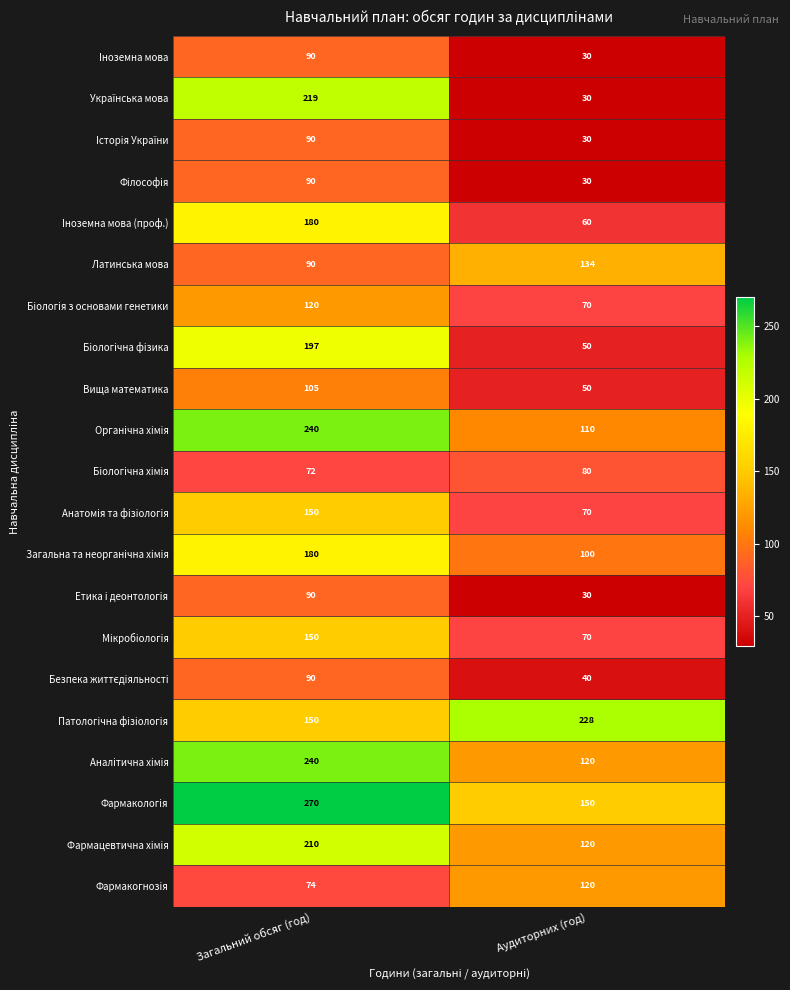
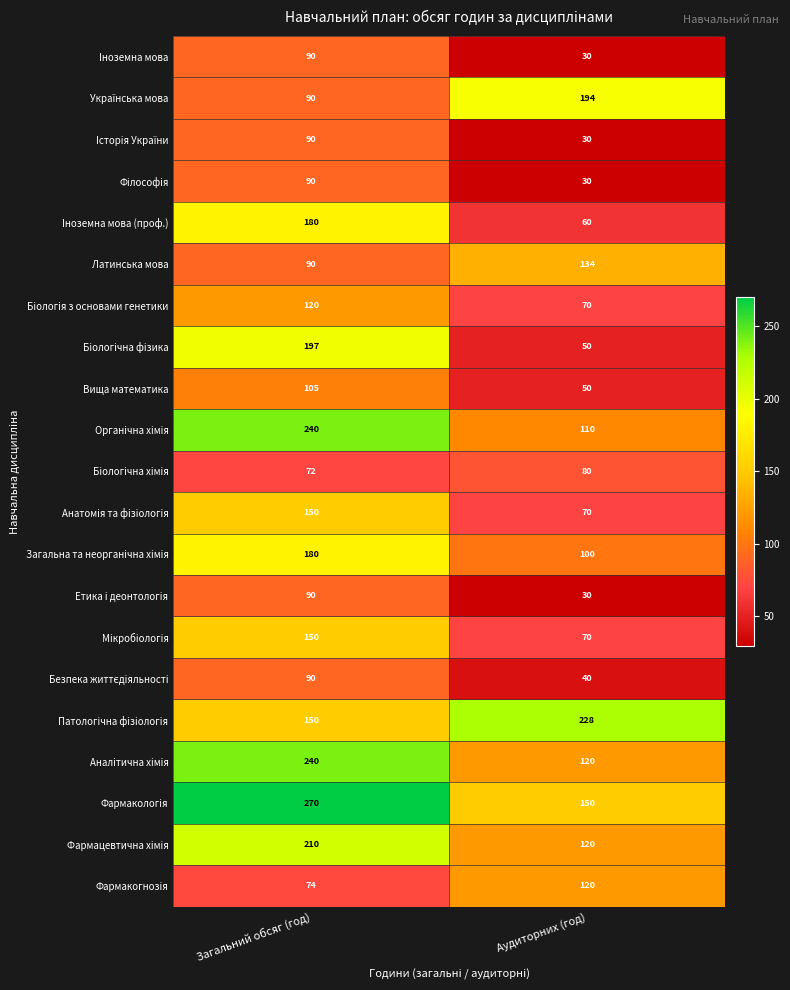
  {
    "Іноземна мова": {
      "Загальний обсяг (год)": 90,
      "Аудиторних (год)": 30
    },
    "Українська мова": {
-     "Загальний обсяг (год)": 219,
-     "Аудиторних (год)": 30
+     "Загальний обсяг (год)": 90,
+     "Аудиторних (год)": 194
    },
    "Історія України": {
      "Загальний обсяг (год)": 90,
      "Аудиторних (год)": 30
    },
    "Філософія": {
      "Загальний обсяг (год)": 90,
      "Аудиторних (год)": 30
    },
    "Іноземна мова (проф.)": {
      "Загальний обсяг (год)": 180,
      "Аудиторних (год)": 60
    },
    "Латинська мова": {
      "Загальний обсяг (год)": 90,
      "Аудиторних (год)": 134
    },
    "Біологія з основами генетики": {
      "Загальний обсяг (год)": 120,
      "Аудиторних (год)": 70
    },
    "Біологічна фізика": {
      "Загальний обсяг (год)": 197,
      "Аудиторних (год)": 50
    },
    "Вища математика": {
      "Загальний обсяг (год)": 105,
      "Аудиторних (год)": 50
    },
    "Органічна хімія": {
      "Загальний обсяг (год)": 240,
      "Аудиторних (год)": 110
    },
    "Біологічна хімія": {
      "Загальний обсяг (год)": 72,
      "Аудиторних (год)": 80
    },
    "Анатомія та фізіологія": {
      "Загальний обсяг (год)": 150,
      "Аудиторних (год)": 70
    },
    "Загальна та неорганічна хімія": {
      "Загальний обсяг (год)": 180,
      "Аудиторних (год)": 100
    },
    "Етика і деонтологія": {
      "Загальний обсяг (год)": 90,
      "Аудиторних (год)": 30
    },
    "Мікробіологія": {
      "Загальний обсяг (год)": 150,
      "Аудиторних (год)": 70
    },
    "Безпека життєдіяльності": {
      "Загальний обсяг (год)": 90,
      "Аудиторних (год)": 40
    },
    "Патологічна фізіологія": {
      "Загальний обсяг (год)": 150,
      "Аудиторних (год)": 228
    },
    "Аналітична хімія": {
      "Загальний обсяг (год)": 240,
      "Аудиторних (год)": 120
    },
    "Фармакологія": {
      "Загальний обсяг (год)": 270,
      "Аудиторних (год)": 150
    },
    "Фармацевтична хімія": {
      "Загальний обсяг (год)": 210,
      "Аудиторних (год)": 120
    },
    "Фармакогнозія": {
      "Загальний обсяг (год)": 74,
      "Аудиторних (год)": 120
    }
  }
